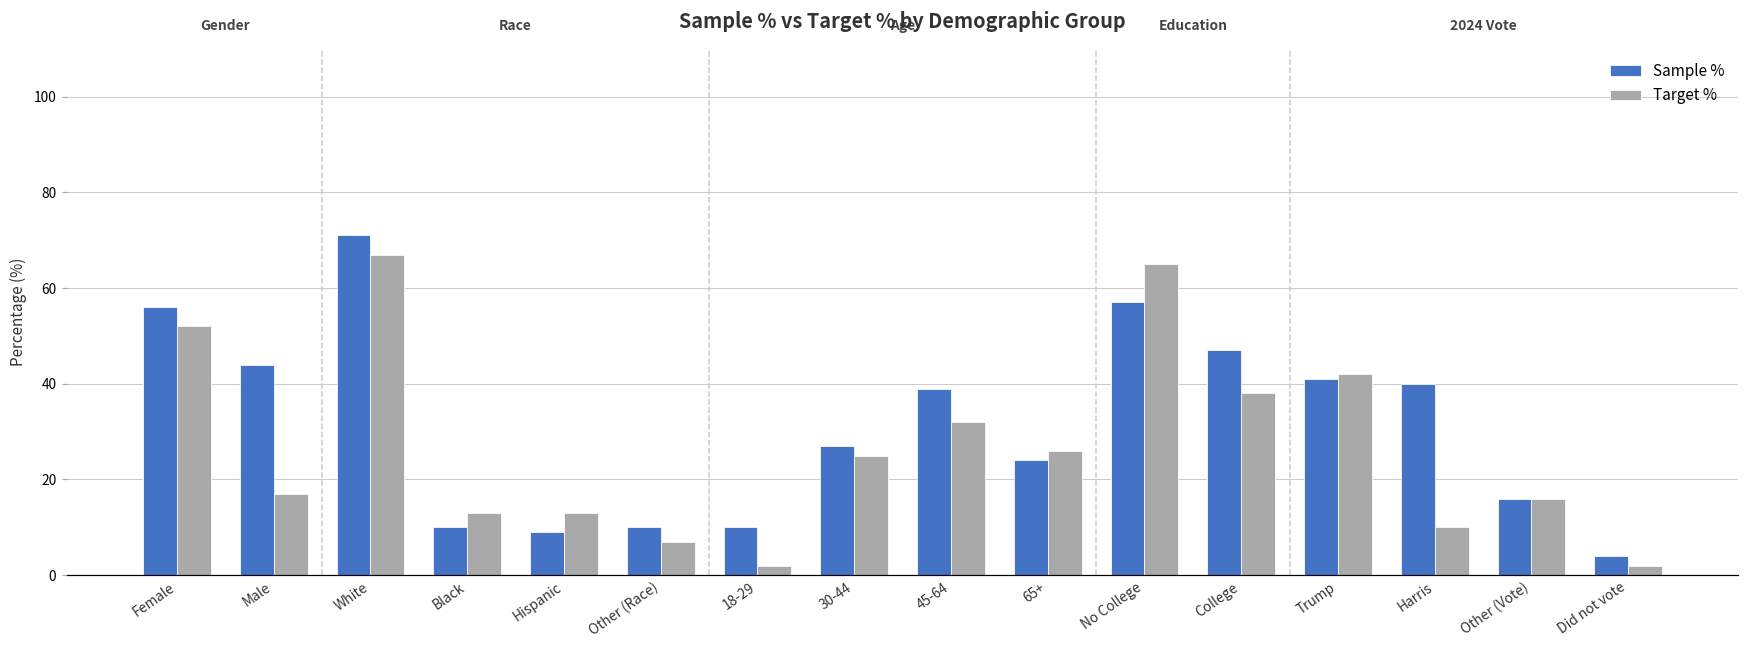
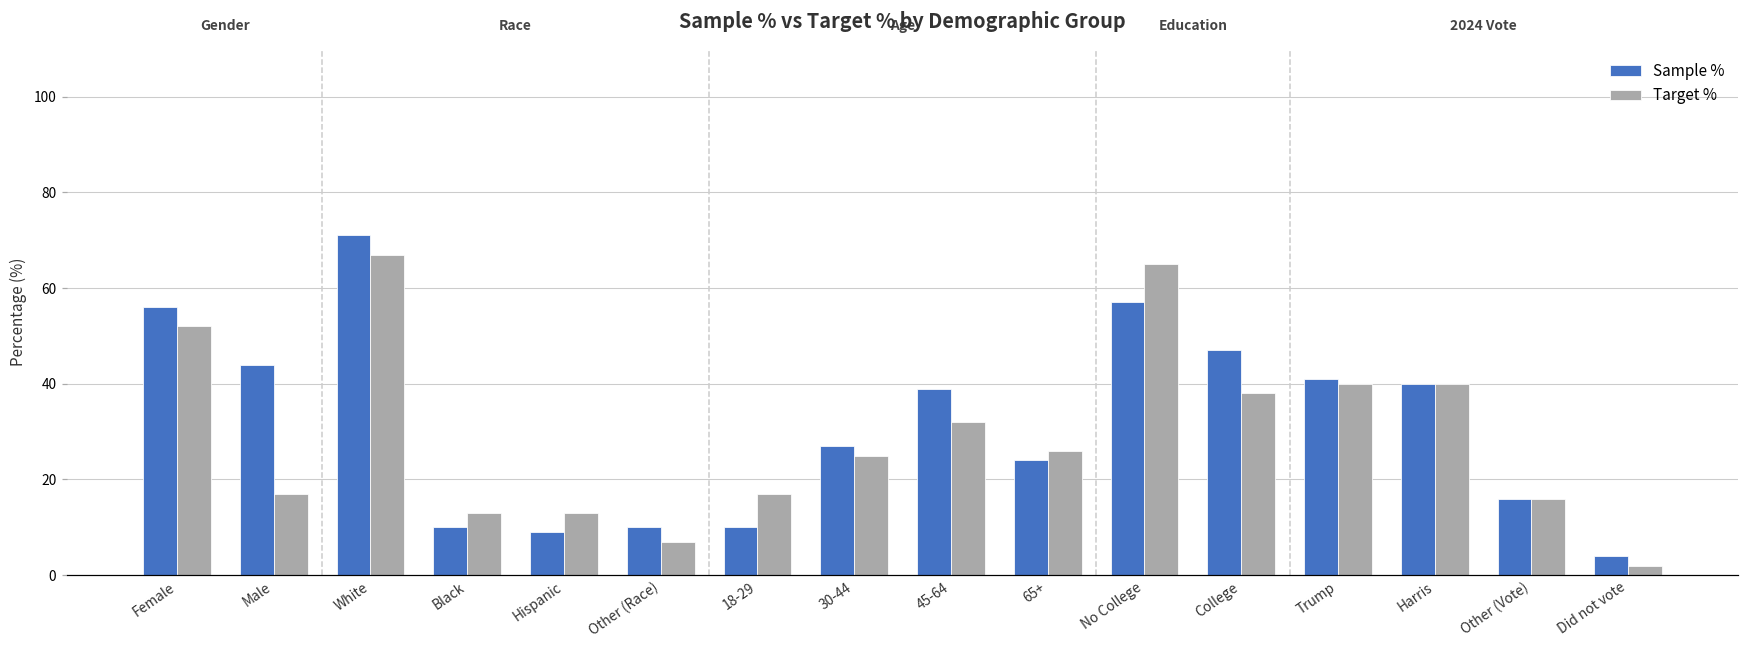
  {
    "Sample %": {
      "Female": 56,
      "Male": 44,
      "White": 71,
      "Black": 10,
      "Hispanic": 9,
      "Other (Race)": 10,
      "18-29": 10,
      "30-44": 27,
      "45-64": 39,
      "65+": 24,
      "No College": 57,
      "College": 47,
      "Trump": 41,
      "Harris": 40,
      "Other (Vote)": 16,
      "Did not vote": 4
    },
    "Target %": {
      "Female": 52,
      "Male": 17,
      "White": 67,
      "Black": 13,
      "Hispanic": 13,
      "Other (Race)": 7,
-     "18-29": 2,
+     "18-29": 17,
      "30-44": 25,
      "45-64": 32,
      "65+": 26,
      "No College": 65,
      "College": 38,
-     "Trump": 42,
-     "Harris": 10,
+     "Trump": 40,
+     "Harris": 40,
      "Other (Vote)": 16,
      "Did not vote": 2
    }
  }
